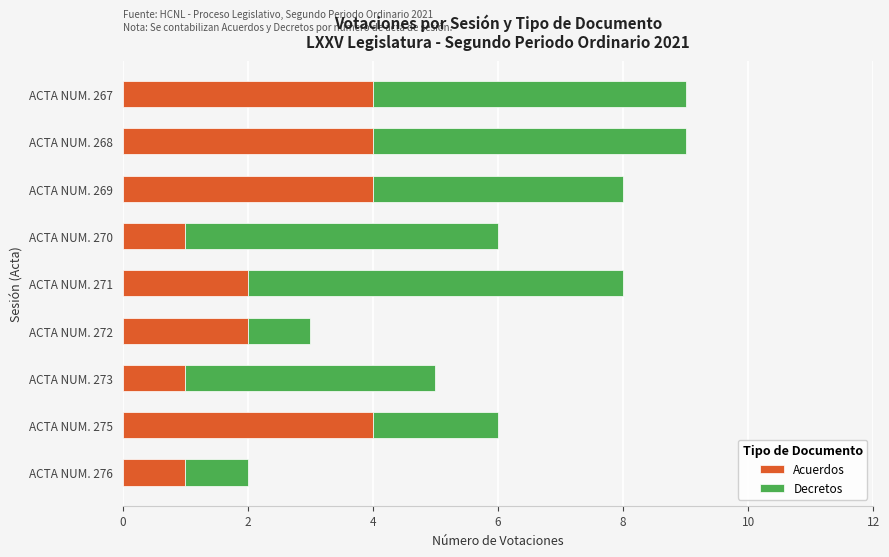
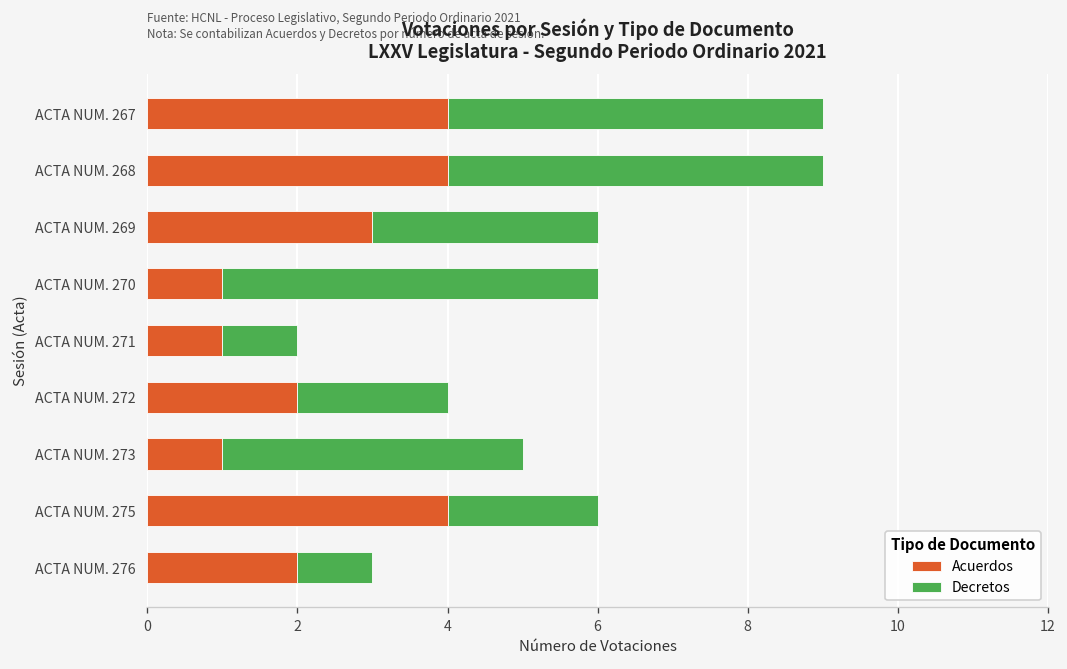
  {
    "Acuerdos": {
      "ACTA NUM. 267": 4,
      "ACTA NUM. 268": 4,
-     "ACTA NUM. 269": 4,
+     "ACTA NUM. 269": 3,
      "ACTA NUM. 270": 1,
-     "ACTA NUM. 271": 2,
+     "ACTA NUM. 271": 1,
      "ACTA NUM. 272": 2,
      "ACTA NUM. 273": 1,
      "ACTA NUM. 275": 4,
-     "ACTA NUM. 276": 1
+     "ACTA NUM. 276": 2
    },
    "Decretos": {
      "ACTA NUM. 267": 5,
      "ACTA NUM. 268": 5,
-     "ACTA NUM. 269": 4,
+     "ACTA NUM. 269": 3,
      "ACTA NUM. 270": 5,
-     "ACTA NUM. 271": 6,
-     "ACTA NUM. 272": 1,
+     "ACTA NUM. 271": 1,
+     "ACTA NUM. 272": 2,
      "ACTA NUM. 273": 4,
      "ACTA NUM. 275": 2,
      "ACTA NUM. 276": 1
    }
  }
